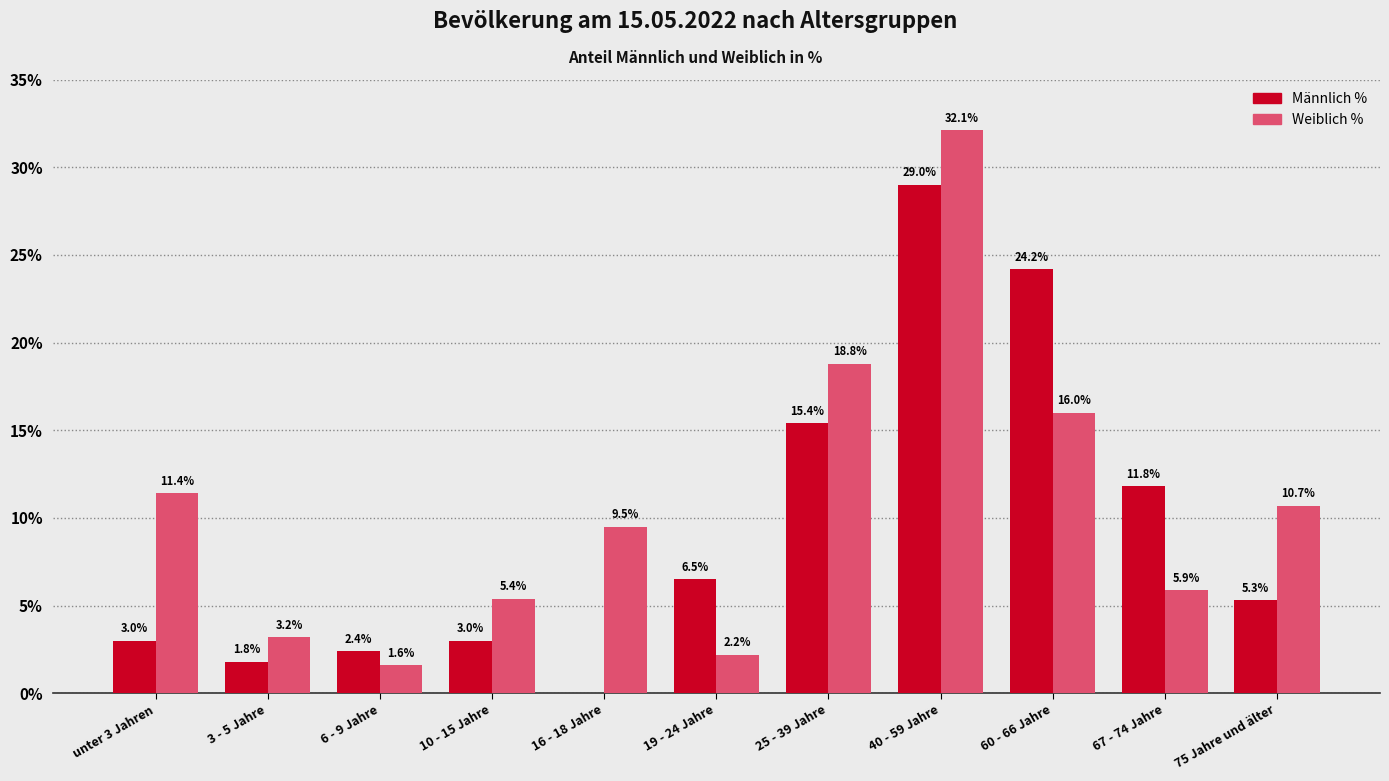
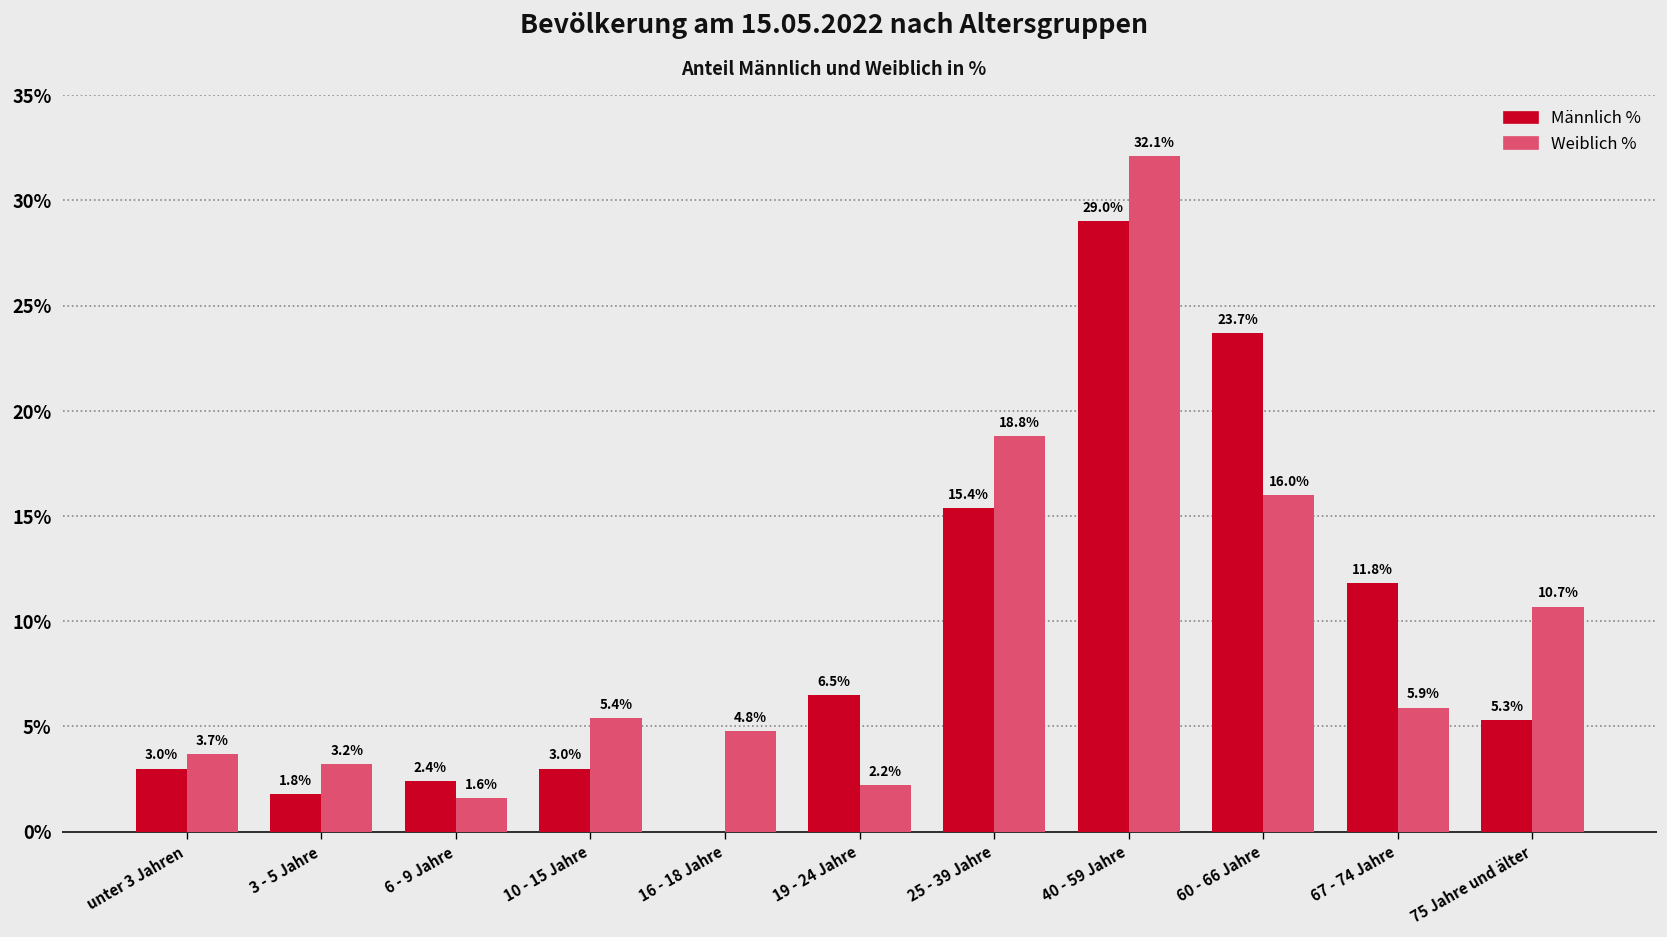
  {
    "Männlich %": {
      "unter 3 Jahren": "3.0%",
      "3 - 5 Jahre": "1.8%",
      "6 - 9 Jahre": "2.4%",
      "10 - 15 Jahre": "3.0%",
      "19 - 24 Jahre": "6.5%",
      "25 - 39 Jahre": "15.4%",
      "40 - 59 Jahre": "29.0%",
-     "60 - 66 Jahre": "24.2%",
+     "60 - 66 Jahre": "23.7%",
      "67 - 74 Jahre": "11.8%",
      "75 Jahre und älter": "5.3%"
    },
    "Weiblich %": {
-     "unter 3 Jahren": "11.4%",
+     "unter 3 Jahren": "3.7%",
      "3 - 5 Jahre": "3.2%",
      "6 - 9 Jahre": "1.6%",
      "10 - 15 Jahre": "5.4%",
-     "16 - 18 Jahre": "9.5%",
+     "16 - 18 Jahre": "4.8%",
      "19 - 24 Jahre": "2.2%",
      "25 - 39 Jahre": "18.8%",
      "40 - 59 Jahre": "32.1%",
      "60 - 66 Jahre": "16.0%",
      "67 - 74 Jahre": "5.9%",
      "75 Jahre und älter": "10.7%"
    }
  }
